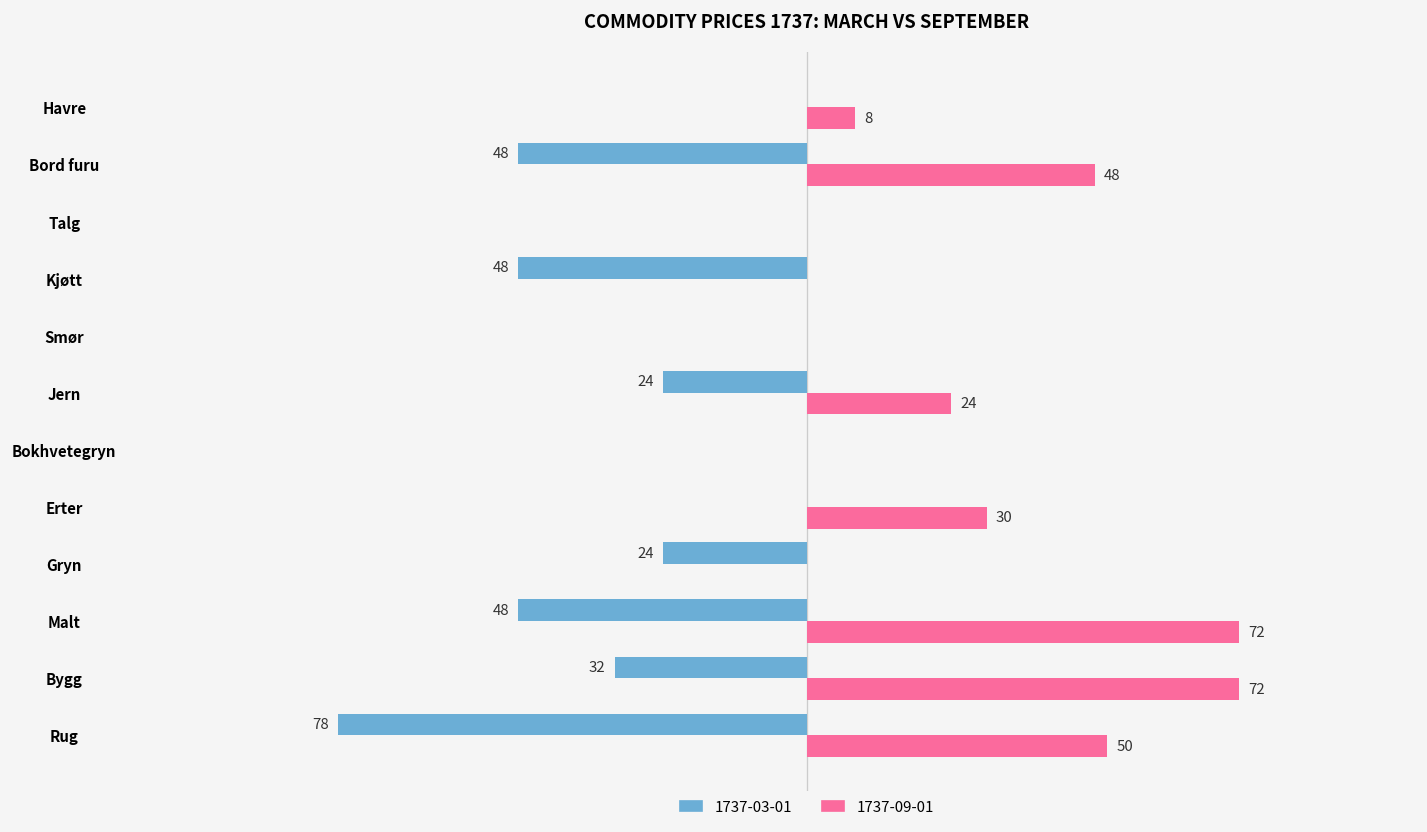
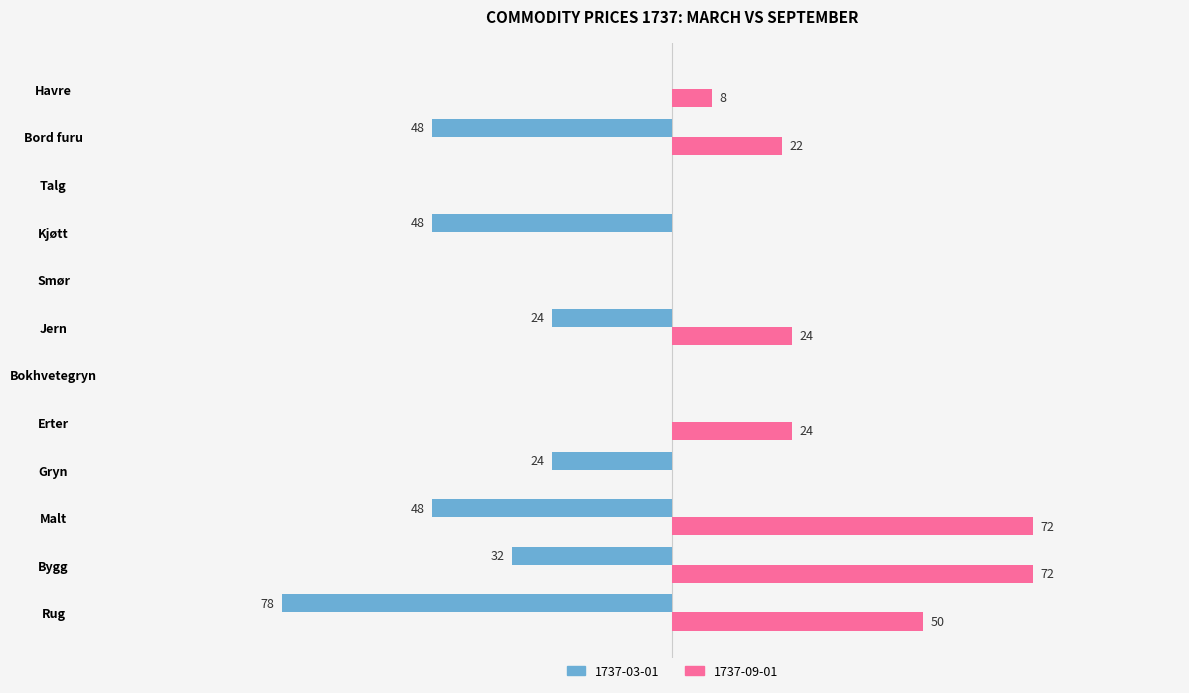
  {
    "1737-09-01": {
      "Havre": 8,
-     "Bord furu": 48,
+     "Bord furu": 22,
      "Jern": 24,
-     "Erter": 30,
+     "Erter": 24,
      "Malt": 72,
      "Bygg": 72,
      "Rug": 50
    }
  }
